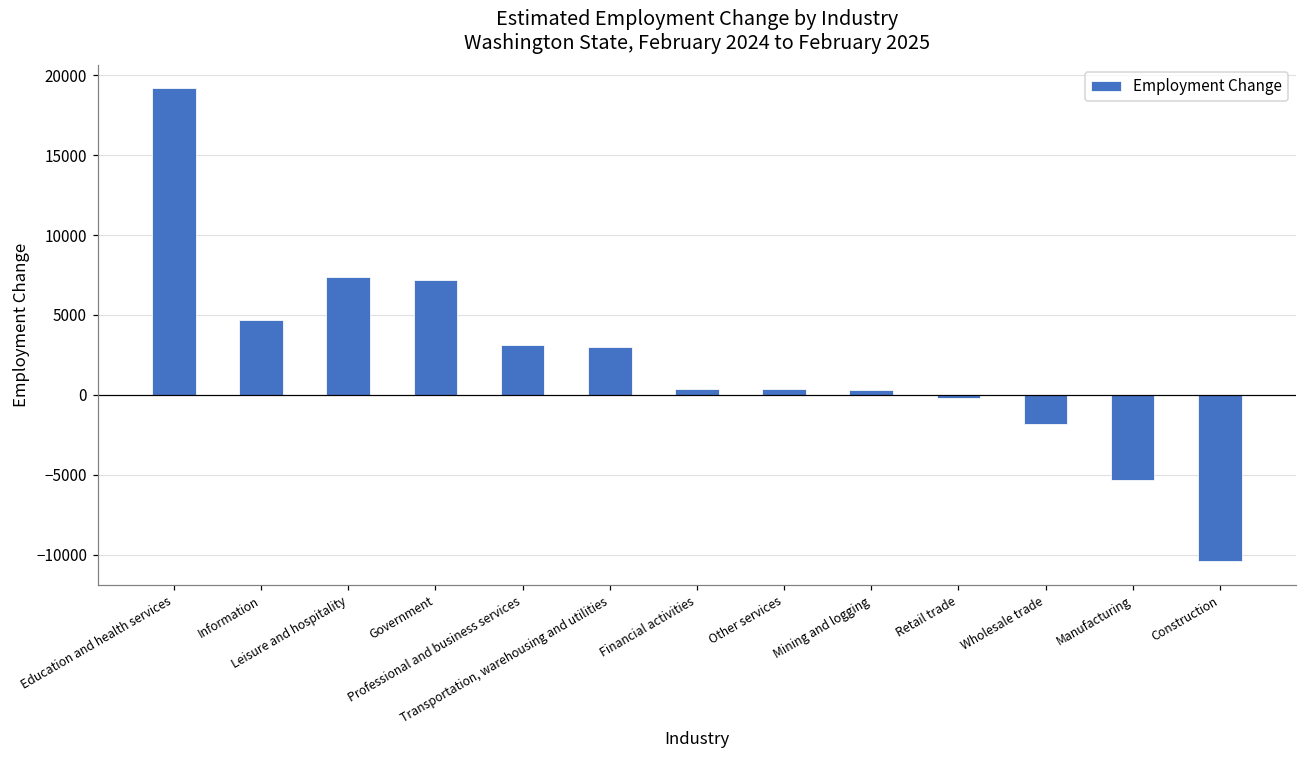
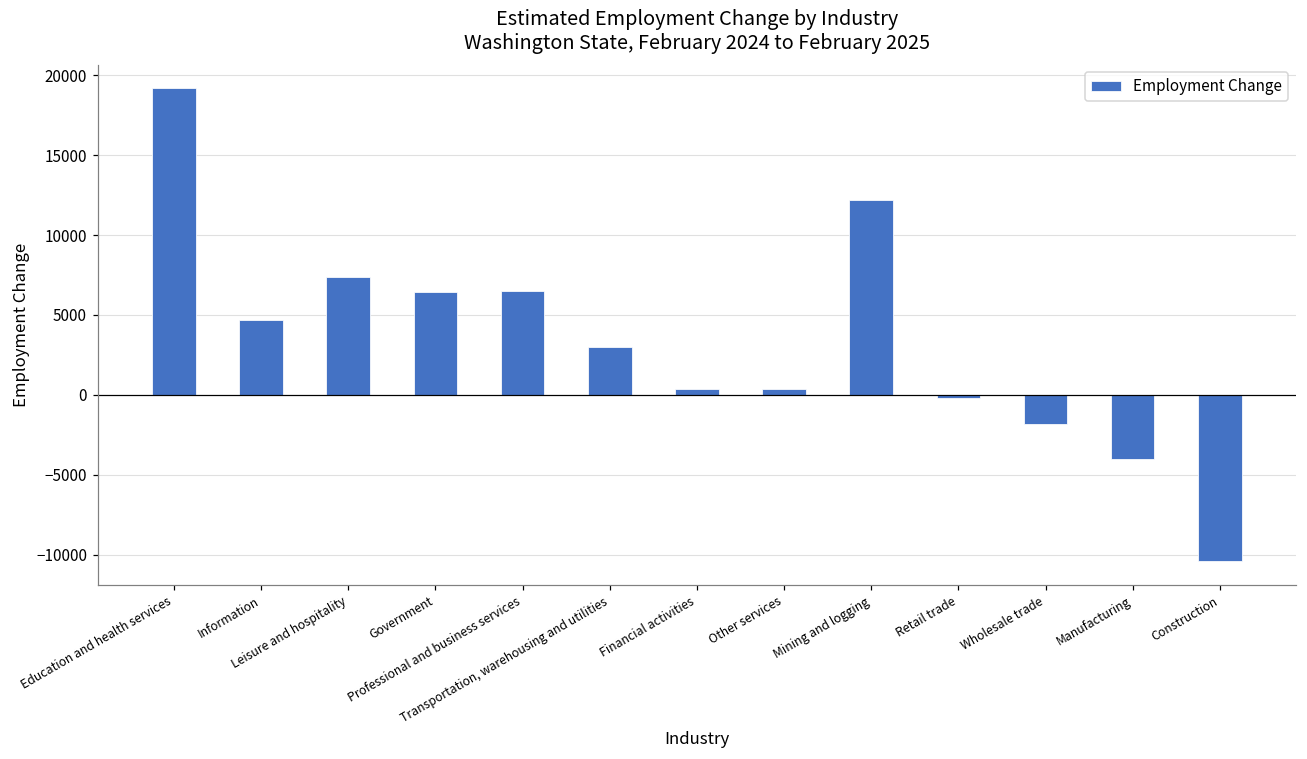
  {
    "Education and health services": 19200,
    "Information": 4700,
    "Leisure and hospitality": 7400,
-   "Government": 7200,
-   "Professional and business services": 3100,
+   "Government": 6400,
+   "Professional and business services": 6500,
    "Transportation, warehousing and utilities": 3000,
    "Financial activities": 400,
    "Other services": 400,
-   "Mining and logging": 300,
+   "Mining and logging": 12200,
    "Retail trade": -200,
    "Wholesale trade": -1800,
-   "Manufacturing": -5300,
+   "Manufacturing": -4000,
    "Construction": -10400
  }
